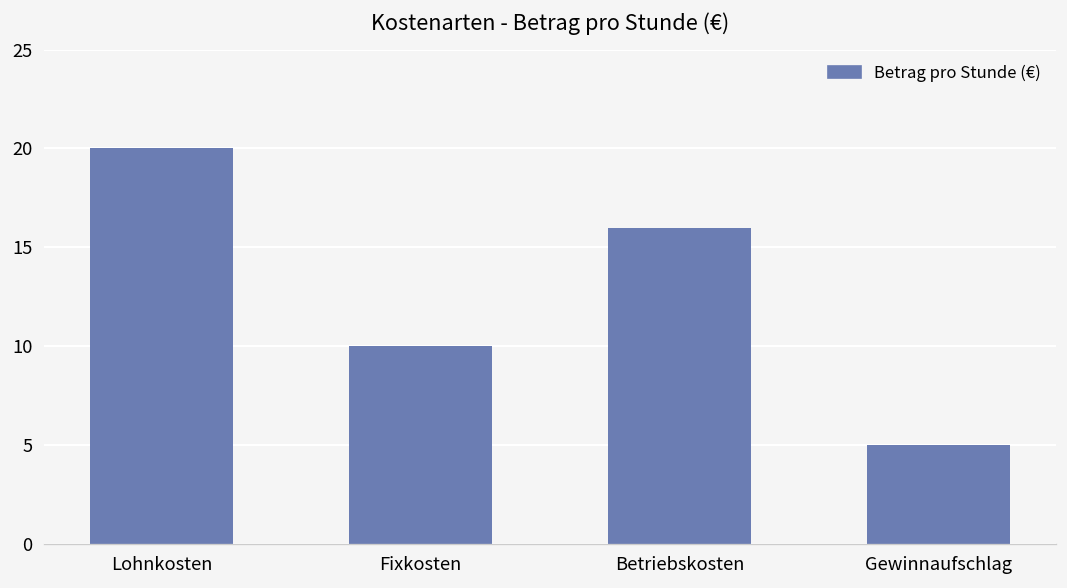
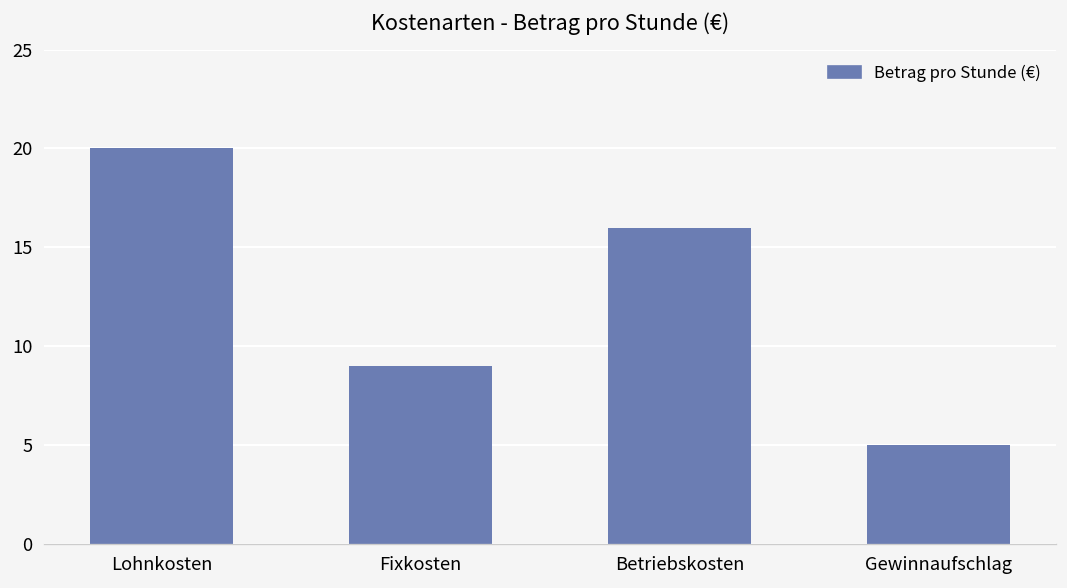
  {
    "Lohnkosten": 20,
-   "Fixkosten": 10,
+   "Fixkosten": 9,
    "Betriebskosten": 16,
    "Gewinnaufschlag": 5
  }
